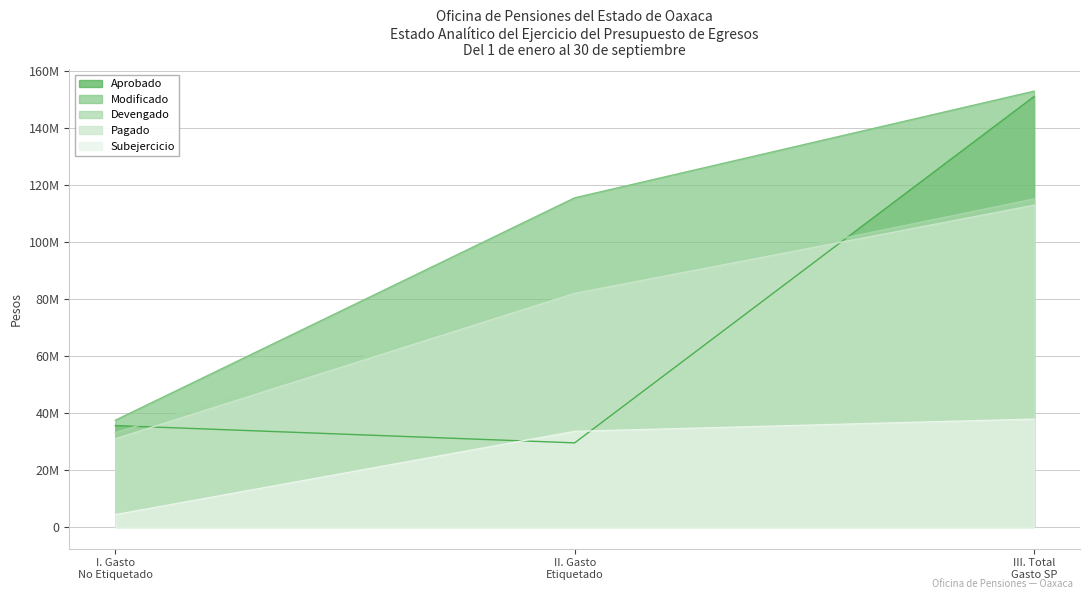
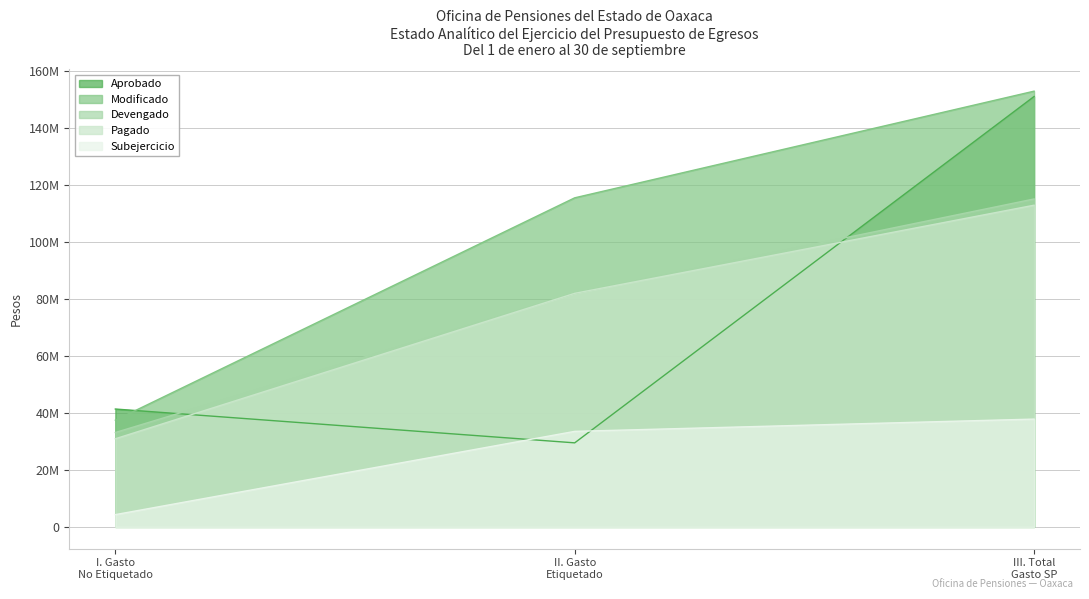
  {
    "Aprobado": {
-     "I. Gasto No Etiquetado": 36000000,
+     "I. Gasto No Etiquetado": 41000000,
      "II. Gasto Etiquetado": 29000000,
      "III. Total Gasto SP": 151000000
    }
  }
